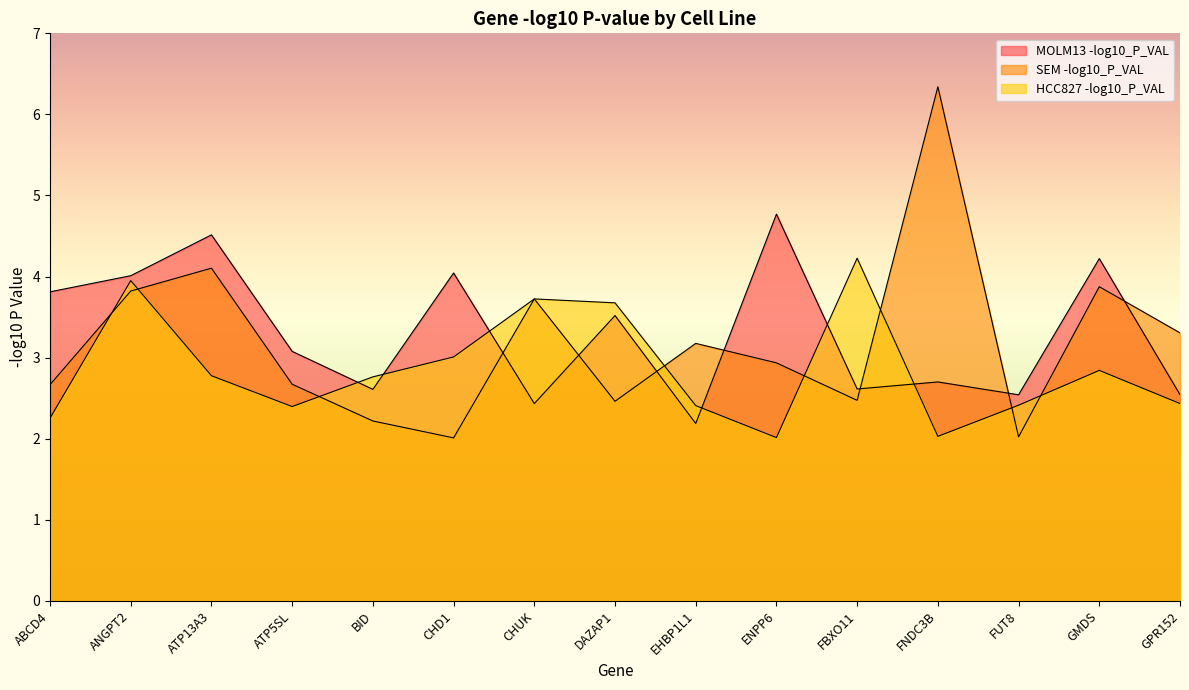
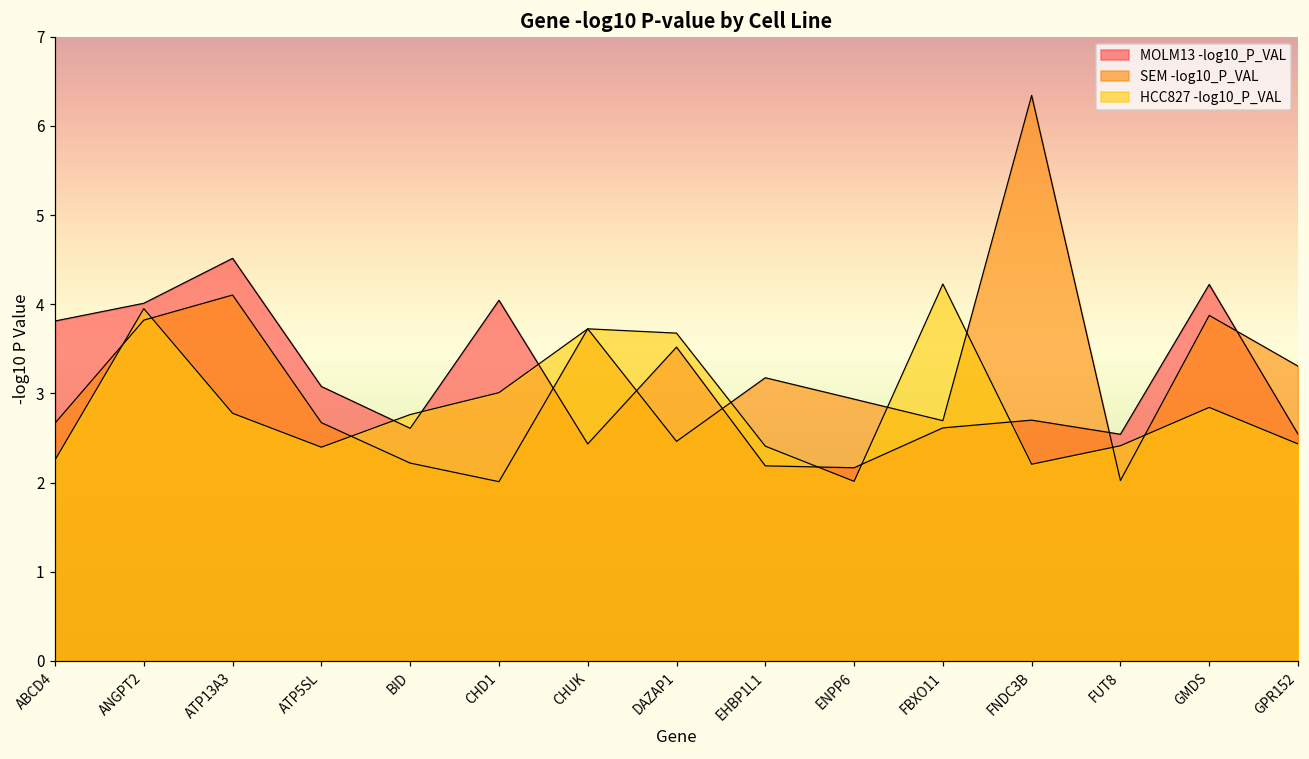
  {
    "MOLM13 -log10_P_VAL": {
      "ABCD4": 3.8,
      "ANGPT2": 4.0,
      "ATP13A3": 4.5,
      "ATP5SL": 3.1,
      "BID": 2.6,
      "CHD1": 4.0,
      "CHUK": 2.4,
      "DAZAP1": 3.5,
      "EHBP1L1": 2.2,
-     "ENPP6": 4.8,
+     "ENPP6": 2.2,
      "FBXO11": 2.6,
      "FNDC3B": 2.7,
      "FUT8": 2.5,
      "GMDS": 4.2,
      "GPR152": 2.5
    },
    "SEM -log10_P_VAL": {
      "ABCD4": 2.7,
      "ANGPT2": 3.8,
      "ATP13A3": 4.1,
      "ATP5SL": 2.7,
      "BID": 2.2,
      "CHD1": 2.0,
      "DAZAP1": 2.5,
      "EHBP1L1": 3.2,
      "ENPP6": 2.9,
-     "FBXO11": 2.5,
+     "FBXO11": 2.7,
      "FNDC3B": 6.3,
      "FUT8": 2.0,
      "GMDS": 3.9,
      "GPR152": 3.3
    },
    "HCC827 -log10_P_VAL": {
      "ABCD4": 2.3,
      "ANGPT2": 3.9,
      "ATP13A3": 2.8,
      "ATP5SL": 2.4,
      "BID": 2.8,
      "CHD1": 3.0,
      "DAZAP1": 3.7,
      "EHBP1L1": 2.4,
      "ENPP6": 2.0,
      "FBXO11": 4.2,
-     "FNDC3B": 2.0,
+     "FNDC3B": 2.2,
      "FUT8": 2.4,
      "GMDS": 2.8,
      "GPR152": 2.4
    }
  }
